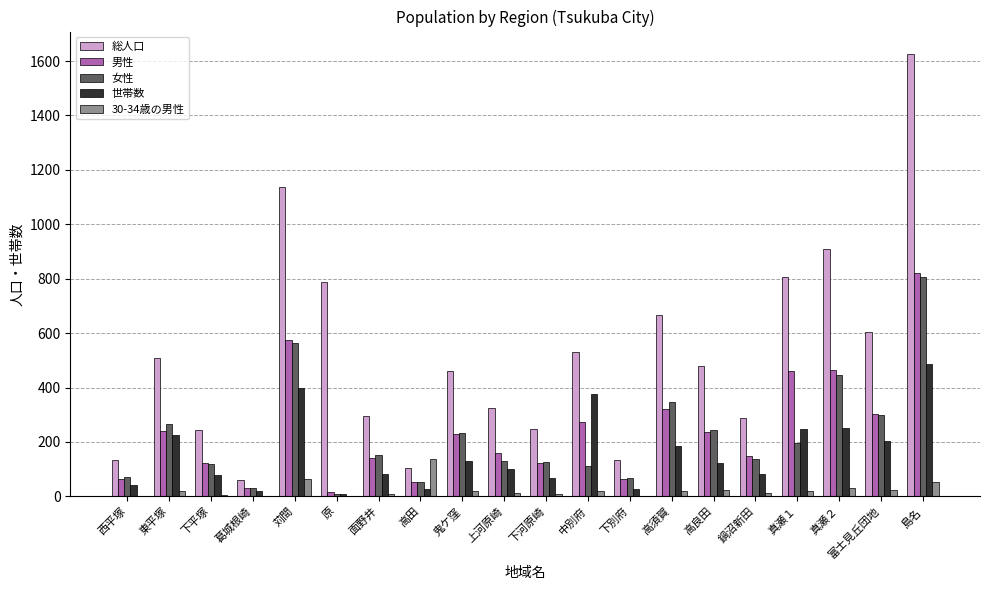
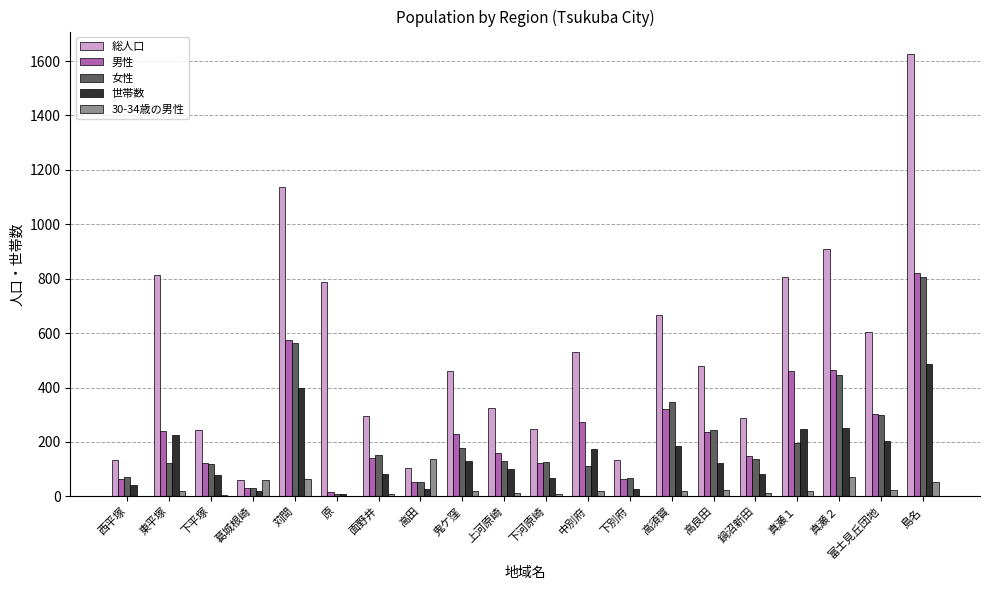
  {
    "総人口": {
      "西平塚": 140,
-     "東平塚": 510,
+     "東平塚": 810,
      "下平塚": 240,
      "葛城根崎": 60,
      "苅間": 1140,
      "原": 790,
      "面野井": 290,
      "高田": 110,
      "鬼ケ窪": 460,
      "上河原崎": 330,
      "下河原崎": 250,
      "中別府": 530,
      "下別府": 130,
      "高須賀": 670,
      "高良田": 480,
      "鍋沼新田": 290,
      "真瀬１": 810,
      "真瀬２": 910,
      "富士見丘団地": 600,
      "島名": 1630
    },
    "男性": {
      "西平塚": 60,
      "東平塚": 240,
      "下平塚": 120,
      "葛城根崎": 30,
      "苅間": 570,
      "原": 20,
      "面野井": 140,
      "高田": 50,
      "鬼ケ窪": 230,
      "上河原崎": 160,
      "下河原崎": 120,
      "中別府": 280,
      "下別府": 70,
      "高須賀": 320,
      "高良田": 240,
      "鍋沼新田": 150,
      "真瀬１": 460,
      "真瀬２": 460,
      "富士見丘団地": 300,
      "島名": 820
    },
    "女性": {
      "西平塚": 70,
-     "東平塚": 270,
+     "東平塚": 120,
      "下平塚": 120,
      "葛城根崎": 30,
      "苅間": 560,
      "面野井": 150,
      "高田": 50,
-     "鬼ケ窪": 230,
+     "鬼ケ窪": 180,
      "上河原崎": 130,
      "下河原崎": 130,
      "中別府": 110,
      "下別府": 70,
      "高須賀": 350,
      "高良田": 250,
      "鍋沼新田": 140,
      "真瀬１": 200,
      "真瀬２": 450,
      "富士見丘団地": 300,
      "島名": 810
    },
    "世帯数": {
      "西平塚": 40,
      "東平塚": 230,
      "下平塚": 80,
      "葛城根崎": 20,
      "苅間": 400,
      "面野井": 80,
      "高田": 30,
      "鬼ケ窪": 130,
      "上河原崎": 100,
      "下河原崎": 70,
-     "中別府": 380,
+     "中別府": 180,
      "下別府": 30,
      "高須賀": 180,
      "高良田": 120,
      "鍋沼新田": 80,
      "真瀬１": 250,
      "真瀬２": 250,
      "富士見丘団地": 200,
      "島名": 490
    },
    "30-34歳の男性": {
      "東平塚": 20,
-     "葛城根崎": 0,
+     "葛城根崎": 60,
      "苅間": 60,
      "原": 0,
      "高田": 140,
      "鬼ケ窪": 20,
      "上河原崎": 10,
      "下河原崎": 10,
      "中別府": 20,
      "高須賀": 20,
      "高良田": 20,
      "鍋沼新田": 10,
      "真瀬１": 20,
-     "真瀬２": 30,
+     "真瀬２": 70,
      "富士見丘団地": 20,
      "島名": 50
    }
  }
